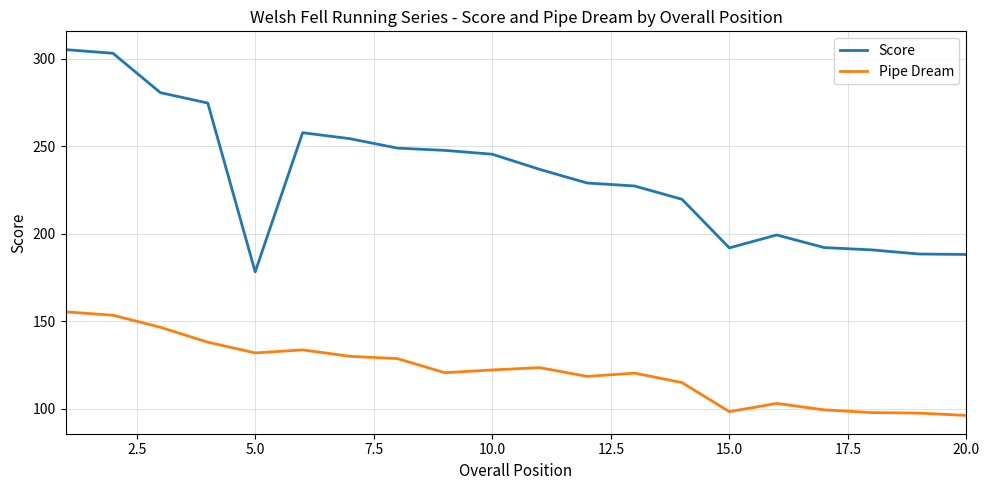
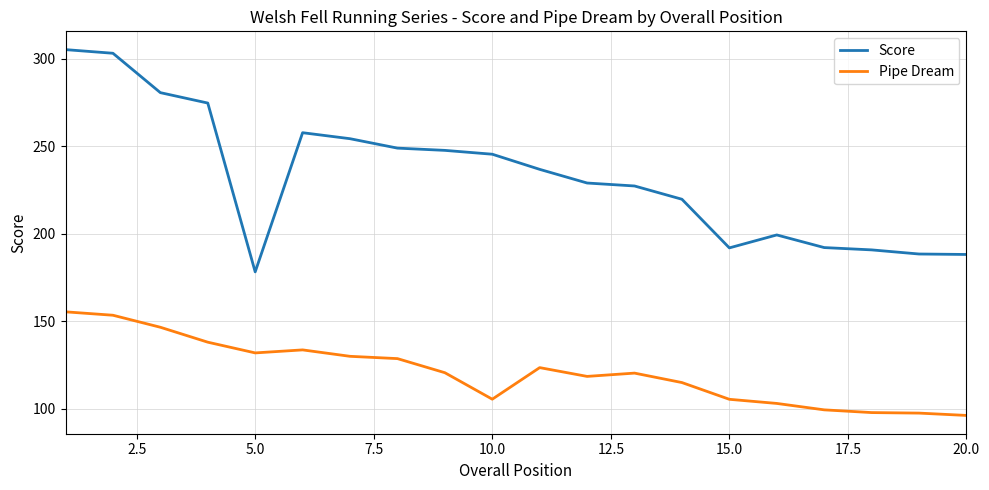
  {
    "Score": {
      "5.0": 178,
      "10.0": 246,
      "15.0": 192,
      "20.0": 188
    },
    "Pipe Dream": {
      "5.0": 132,
-     "10.0": 122,
-     "15.0": 98,
+     "10.0": 105,
+     "15.0": 105,
      "20.0": 96
    }
  }
